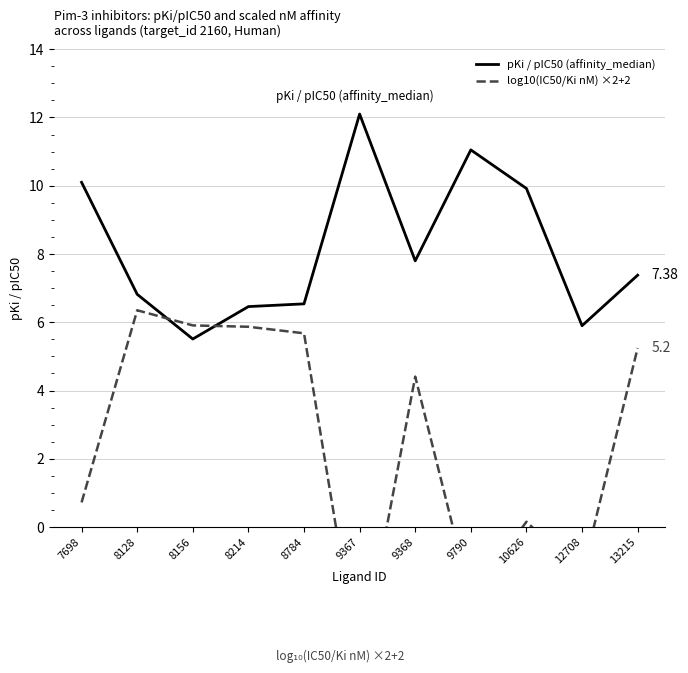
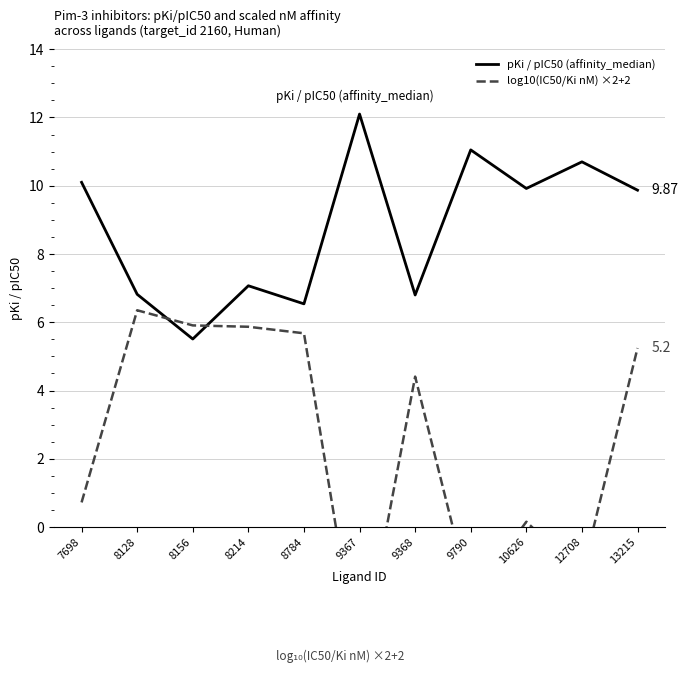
  {
    "pKi / pIC50 (affinity_median)": {
-     "8214": 6.5,
-     "9368": 7.8,
-     "12708": 5.9,
-     "13215": 7.38
+     "8214": 7.1,
+     "9368": 6.8,
+     "12708": 10.7,
+     "13215": 9.87
    },
    "log10(IC50/Ki nM) ×2+2": {
      "13215": 5.2
    }
  }
